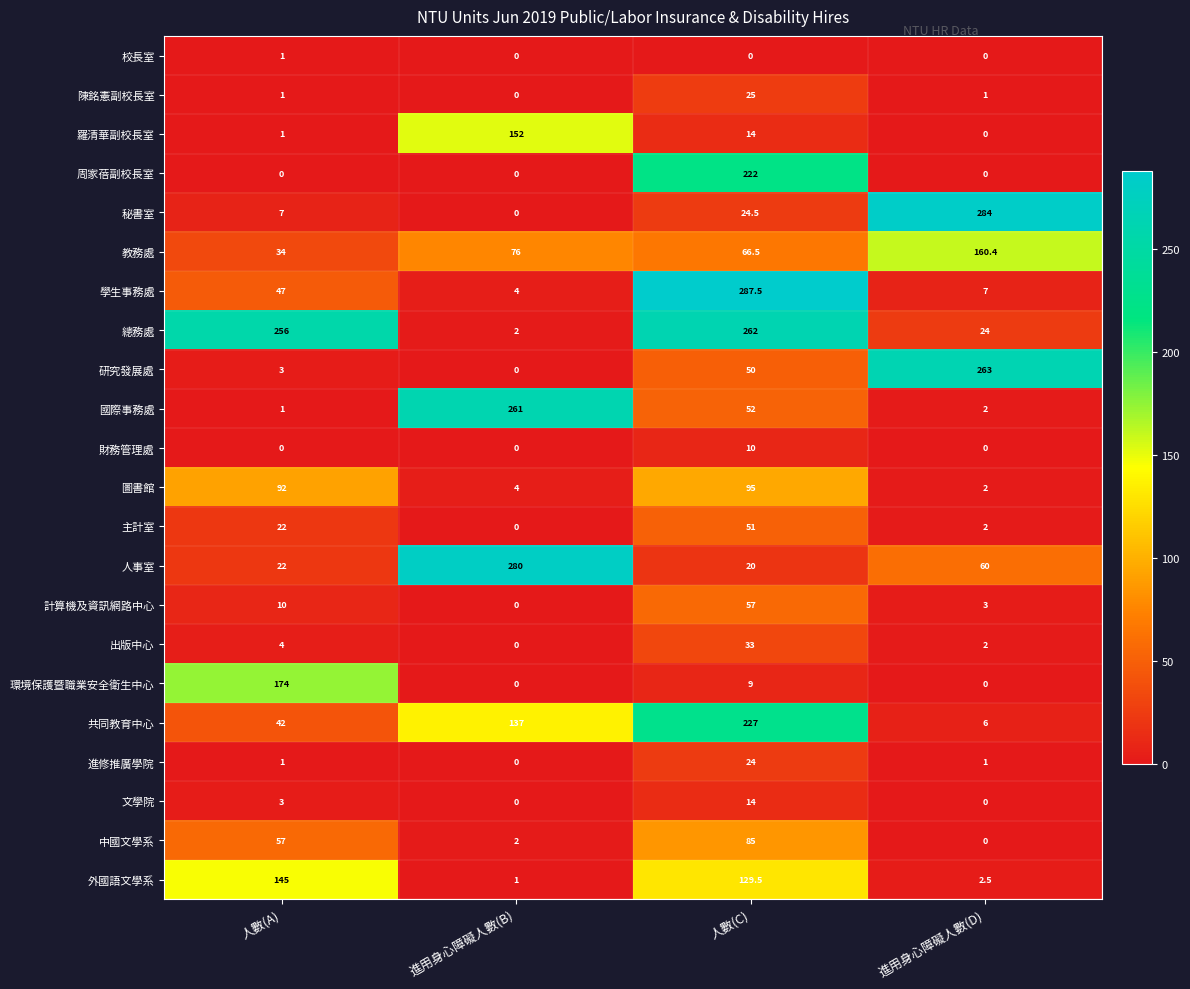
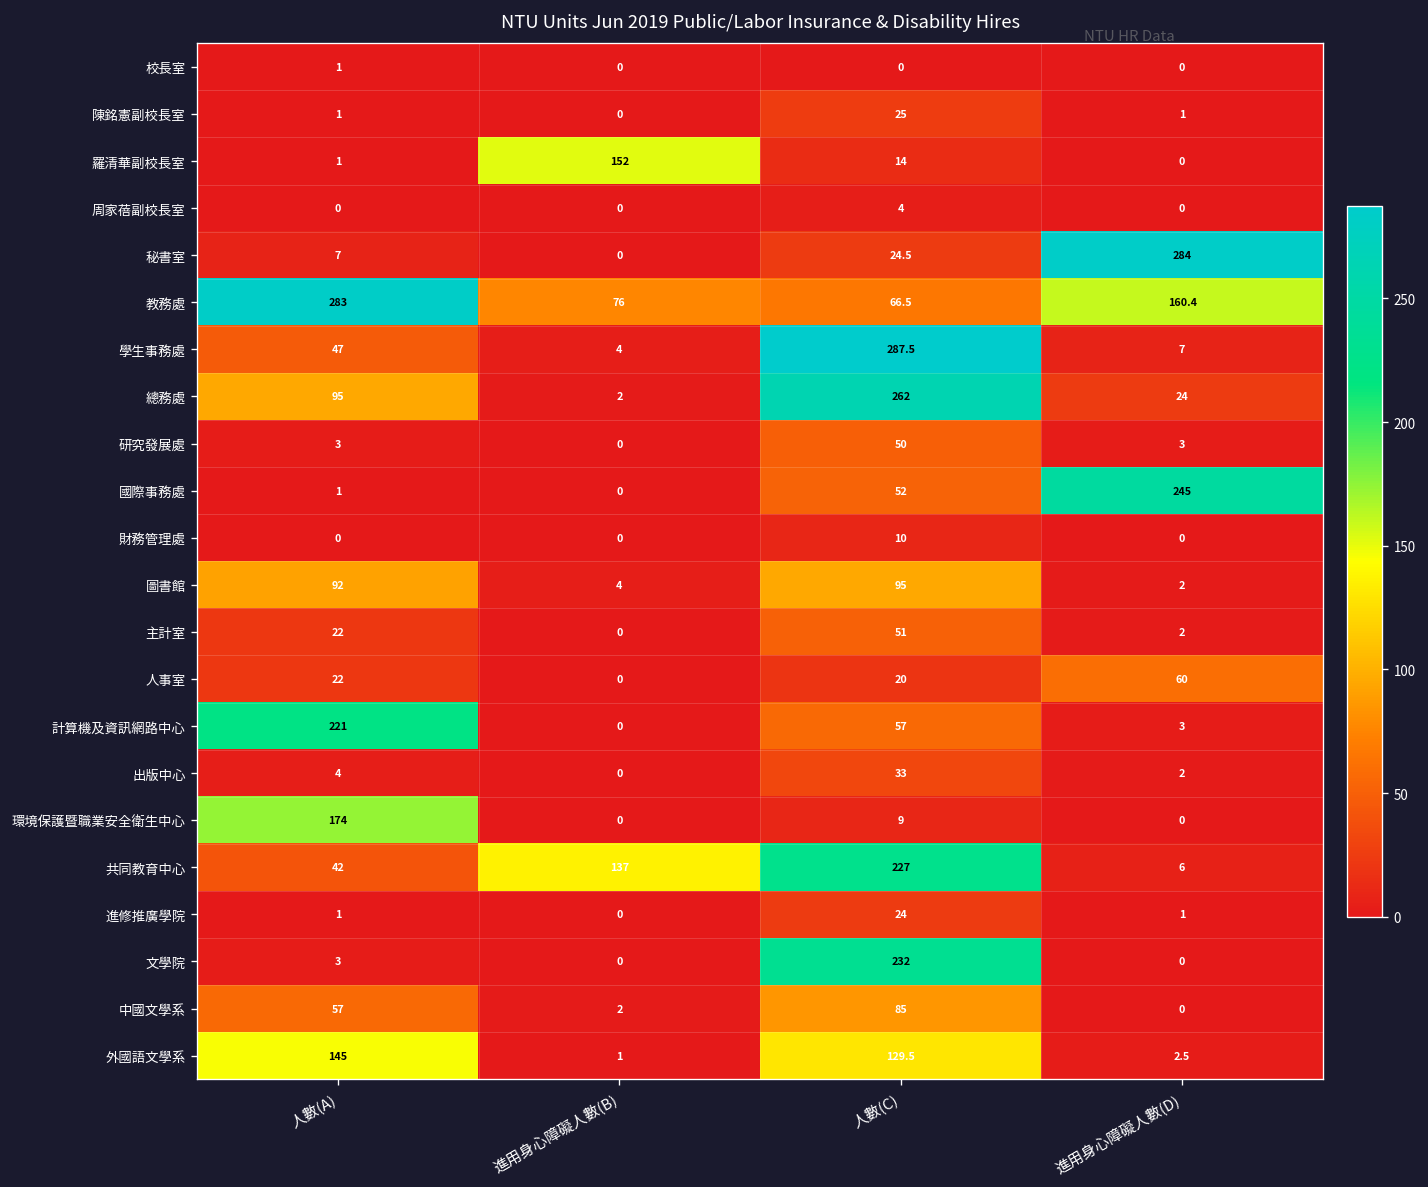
  {
    "校長室": {
      "人數(A)": 1,
      "進用身心障礙人數(B)": 0,
      "人數(C)": 0,
      "進用身心障礙人數(D)": 0
    },
    "陳銘憲副校長室": {
      "人數(A)": 1,
      "進用身心障礙人數(B)": 0,
      "人數(C)": 25,
      "進用身心障礙人數(D)": 1
    },
    "羅清華副校長室": {
      "人數(A)": 1,
      "進用身心障礙人數(B)": 152,
      "人數(C)": 14,
      "進用身心障礙人數(D)": 0
    },
    "周家蓓副校長室": {
      "人數(A)": 0,
      "進用身心障礙人數(B)": 0,
-     "人數(C)": 222,
+     "人數(C)": 4,
      "進用身心障礙人數(D)": 0
    },
    "秘書室": {
      "人數(A)": 7,
      "進用身心障礙人數(B)": 0,
      "人數(C)": 24.5,
      "進用身心障礙人數(D)": 284
    },
    "教務處": {
-     "人數(A)": 34,
+     "人數(A)": 283,
      "進用身心障礙人數(B)": 76,
      "人數(C)": 66.5,
      "進用身心障礙人數(D)": 160.4
    },
    "學生事務處": {
      "人數(A)": 47,
      "進用身心障礙人數(B)": 4,
      "人數(C)": 287.5,
      "進用身心障礙人數(D)": 7
    },
    "總務處": {
-     "人數(A)": 256,
+     "人數(A)": 95,
      "進用身心障礙人數(B)": 2,
      "人數(C)": 262,
      "進用身心障礙人數(D)": 24
    },
    "研究發展處": {
      "人數(A)": 3,
      "進用身心障礙人數(B)": 0,
      "人數(C)": 50,
-     "進用身心障礙人數(D)": 263
+     "進用身心障礙人數(D)": 3
    },
    "國際事務處": {
      "人數(A)": 1,
-     "進用身心障礙人數(B)": 261,
+     "進用身心障礙人數(B)": 0,
      "人數(C)": 52,
-     "進用身心障礙人數(D)": 2
+     "進用身心障礙人數(D)": 245
    },
    "財務管理處": {
      "人數(A)": 0,
      "進用身心障礙人數(B)": 0,
      "人數(C)": 10,
      "進用身心障礙人數(D)": 0
    },
    "圖書館": {
      "人數(A)": 92,
      "進用身心障礙人數(B)": 4,
      "人數(C)": 95,
      "進用身心障礙人數(D)": 2
    },
    "主計室": {
      "人數(A)": 22,
      "進用身心障礙人數(B)": 0,
      "人數(C)": 51,
      "進用身心障礙人數(D)": 2
    },
    "人事室": {
      "人數(A)": 22,
-     "進用身心障礙人數(B)": 280,
+     "進用身心障礙人數(B)": 0,
      "人數(C)": 20,
      "進用身心障礙人數(D)": 60
    },
    "計算機及資訊網路中心": {
-     "人數(A)": 10,
+     "人數(A)": 221,
      "進用身心障礙人數(B)": 0,
      "人數(C)": 57,
      "進用身心障礙人數(D)": 3
    },
    "出版中心": {
      "人數(A)": 4,
      "進用身心障礙人數(B)": 0,
      "人數(C)": 33,
      "進用身心障礙人數(D)": 2
    },
    "環境保護暨職業安全衛生中心": {
      "人數(A)": 174,
      "進用身心障礙人數(B)": 0,
      "人數(C)": 9,
      "進用身心障礙人數(D)": 0
    },
    "共同教育中心": {
      "人數(A)": 42,
      "進用身心障礙人數(B)": 137,
      "人數(C)": 227,
      "進用身心障礙人數(D)": 6
    },
    "進修推廣學院": {
      "人數(A)": 1,
      "進用身心障礙人數(B)": 0,
      "人數(C)": 24,
      "進用身心障礙人數(D)": 1
    },
    "文學院": {
      "人數(A)": 3,
      "進用身心障礙人數(B)": 0,
-     "人數(C)": 14,
+     "人數(C)": 232,
      "進用身心障礙人數(D)": 0
    },
    "中國文學系": {
      "人數(A)": 57,
      "進用身心障礙人數(B)": 2,
      "人數(C)": 85,
      "進用身心障礙人數(D)": 0
    },
    "外國語文學系": {
      "人數(A)": 145,
      "進用身心障礙人數(B)": 1,
      "人數(C)": 129.5,
      "進用身心障礙人數(D)": 2.5
    }
  }
